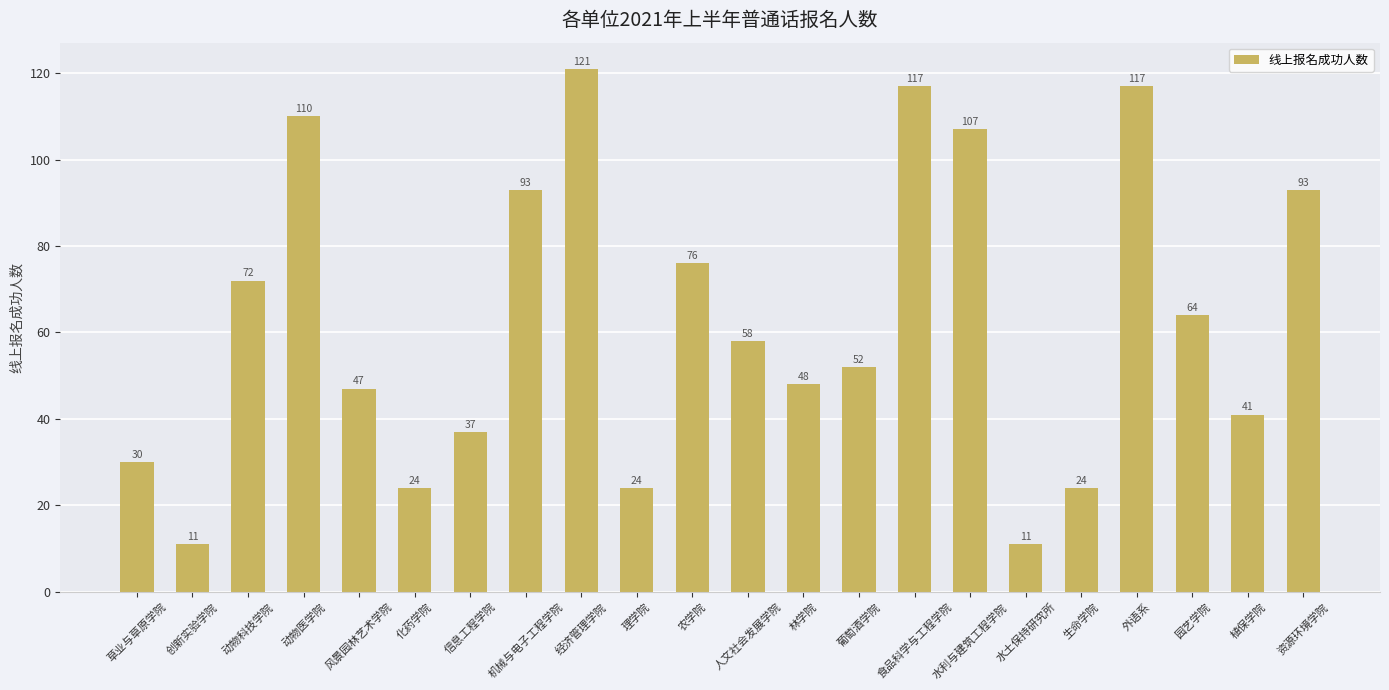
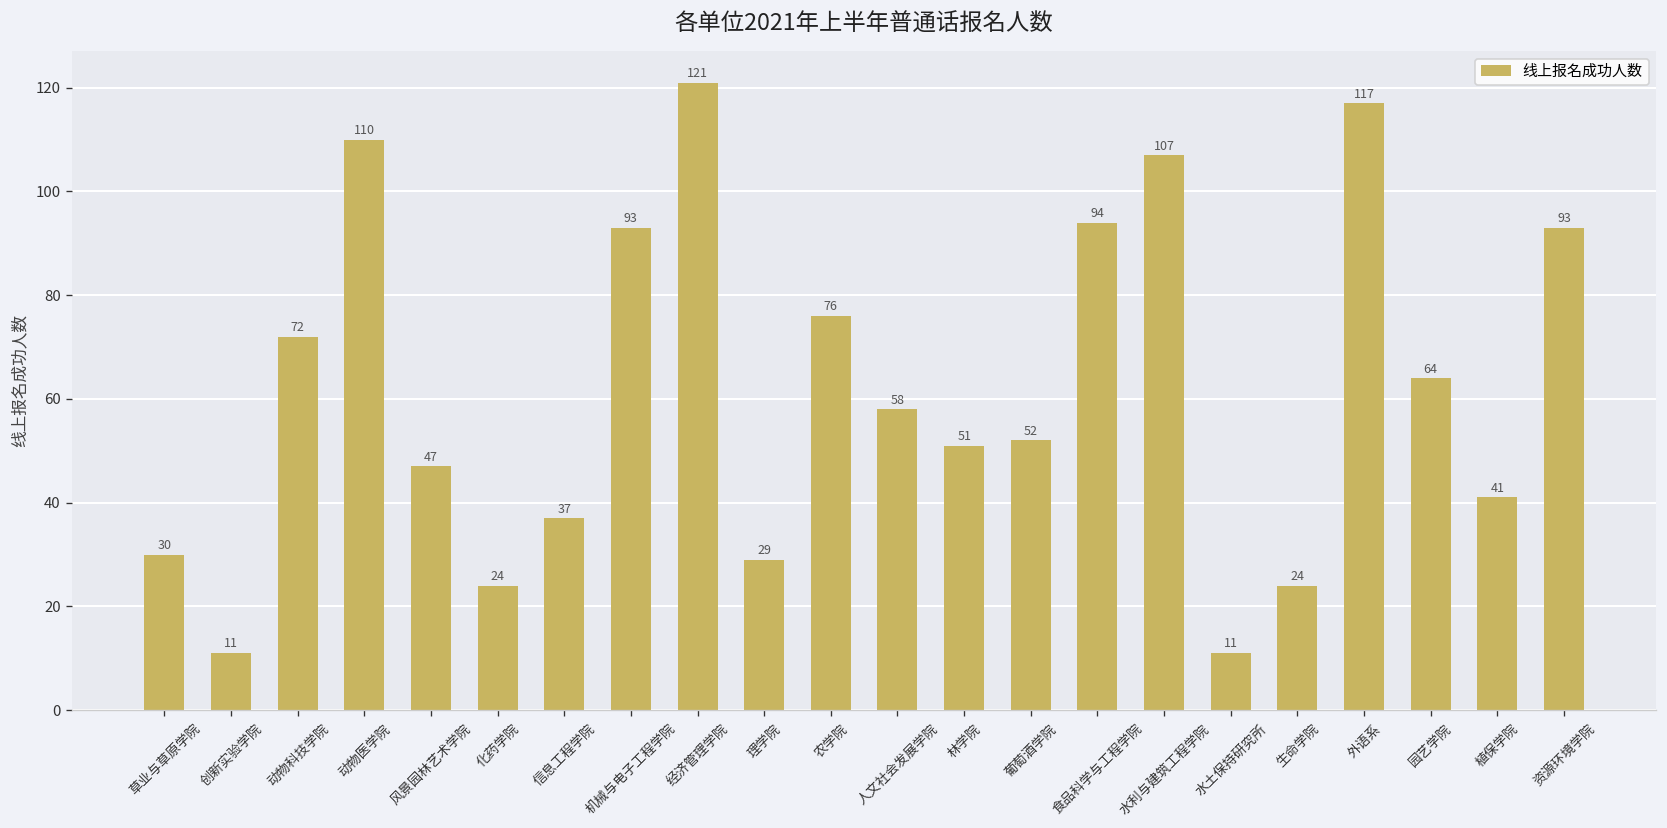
  {
    "草业与草原学院": 30,
    "创新实验学院": 11,
    "动物科技学院": 72,
    "动物医学院": 110,
    "风景园林艺术学院": 47,
    "化药学院": 24,
    "信息工程学院": 37,
    "机械与电子工程学院": 93,
    "经济管理学院": 121,
-   "理学院": 24,
+   "理学院": 29,
    "农学院": 76,
    "人文社会发展学院": 58,
-   "林学院": 48,
+   "林学院": 51,
    "葡萄酒学院": 52,
-   "食品科学与工程学院": 117,
+   "食品科学与工程学院": 94,
    "水利与建筑工程学院": 107,
    "水土保持研究所": 11,
    "生命学院": 24,
    "外语系": 117,
    "园艺学院": 64,
    "植保学院": 41,
    "资源环境学院": 93
  }
